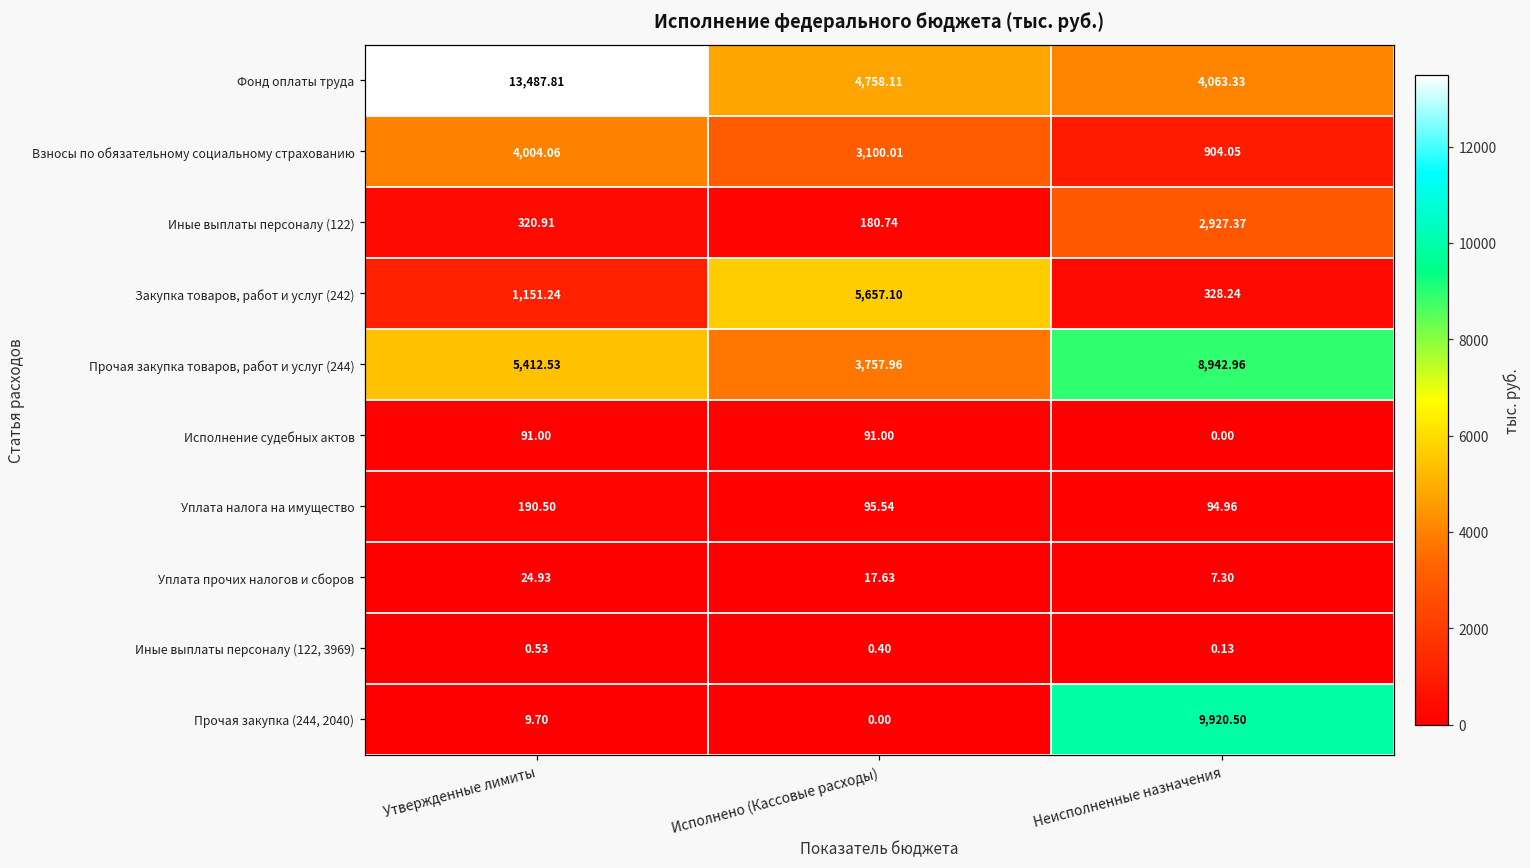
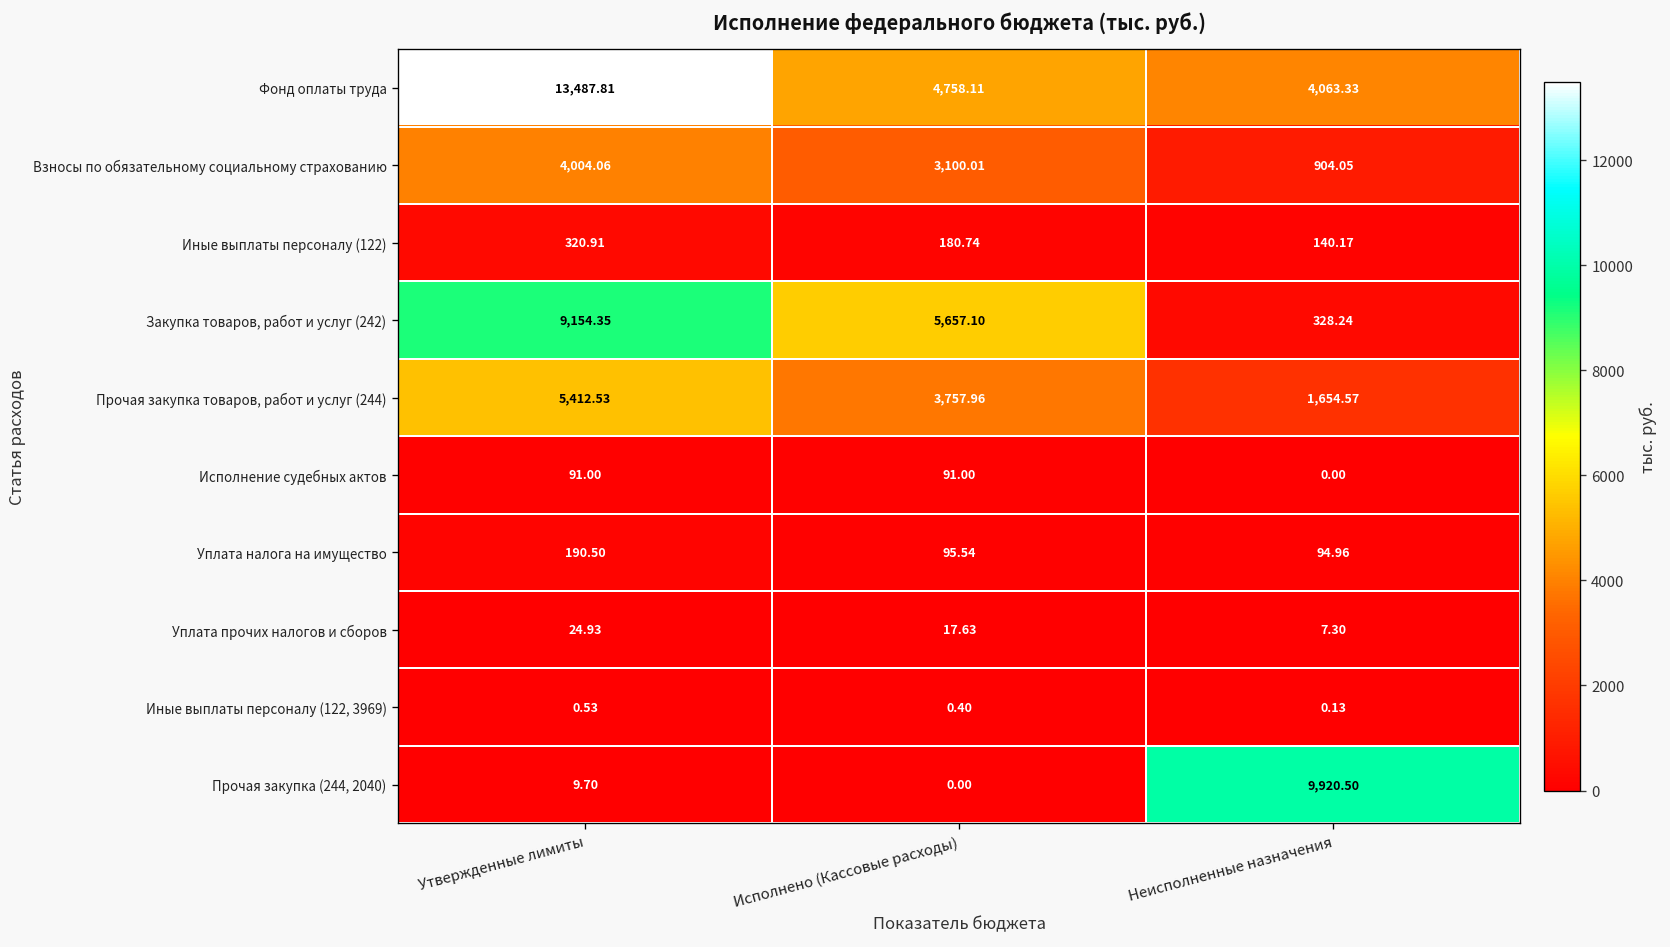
  {
    "Фонд оплаты труда": {
      "Утвержденные лимиты": "13,487.81",
      "Исполнено (Кассовые расходы)": "4,758.11",
      "Неисполненные назначения": "4,063.33"
    },
    "Взносы по обязательному социальному страхованию": {
      "Утвержденные лимиты": "4,004.06",
      "Исполнено (Кассовые расходы)": "3,100.01",
      "Неисполненные назначения": "904.05"
    },
    "Иные выплаты персоналу (122)": {
      "Утвержденные лимиты": "320.91",
      "Исполнено (Кассовые расходы)": "180.74",
-     "Неисполненные назначения": "2,927.37"
+     "Неисполненные назначения": "140.17"
    },
    "Закупка товаров, работ и услуг (242)": {
-     "Утвержденные лимиты": "1,151.24",
+     "Утвержденные лимиты": "9,154.35",
      "Исполнено (Кассовые расходы)": "5,657.10",
      "Неисполненные назначения": "328.24"
    },
    "Прочая закупка товаров, работ и услуг (244)": {
      "Утвержденные лимиты": "5,412.53",
      "Исполнено (Кассовые расходы)": "3,757.96",
-     "Неисполненные назначения": "8,942.96"
+     "Неисполненные назначения": "1,654.57"
    },
    "Исполнение судебных актов": {
      "Утвержденные лимиты": "91.00",
      "Исполнено (Кассовые расходы)": "91.00",
      "Неисполненные назначения": "0.00"
    },
    "Уплата налога на имущество": {
      "Утвержденные лимиты": "190.50",
      "Исполнено (Кассовые расходы)": "95.54",
      "Неисполненные назначения": "94.96"
    },
    "Уплата прочих налогов и сборов": {
      "Утвержденные лимиты": "24.93",
      "Исполнено (Кассовые расходы)": "17.63",
      "Неисполненные назначения": "7.30"
    },
    "Иные выплаты персоналу (122, 3969)": {
      "Утвержденные лимиты": "0.53",
      "Исполнено (Кассовые расходы)": "0.40",
      "Неисполненные назначения": "0.13"
    },
    "Прочая закупка (244, 2040)": {
      "Утвержденные лимиты": "9.70",
      "Исполнено (Кассовые расходы)": "0.00",
      "Неисполненные назначения": "9,920.50"
    }
  }
